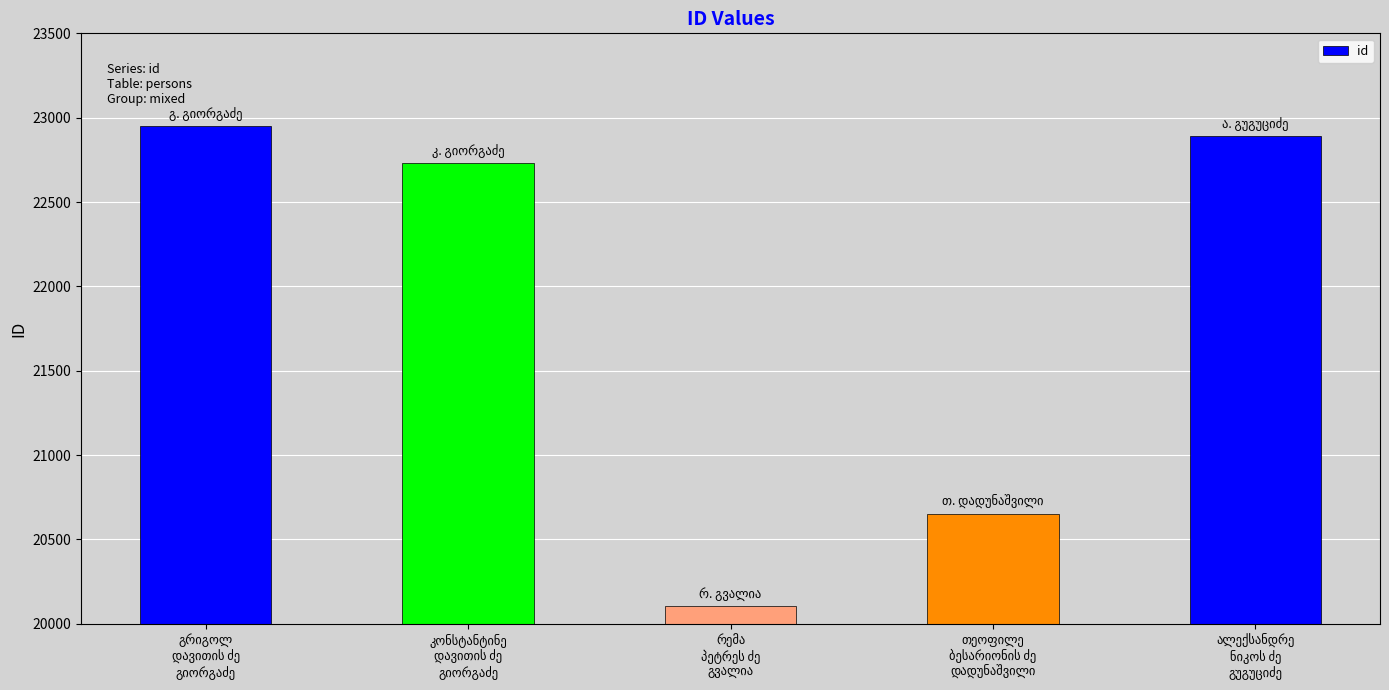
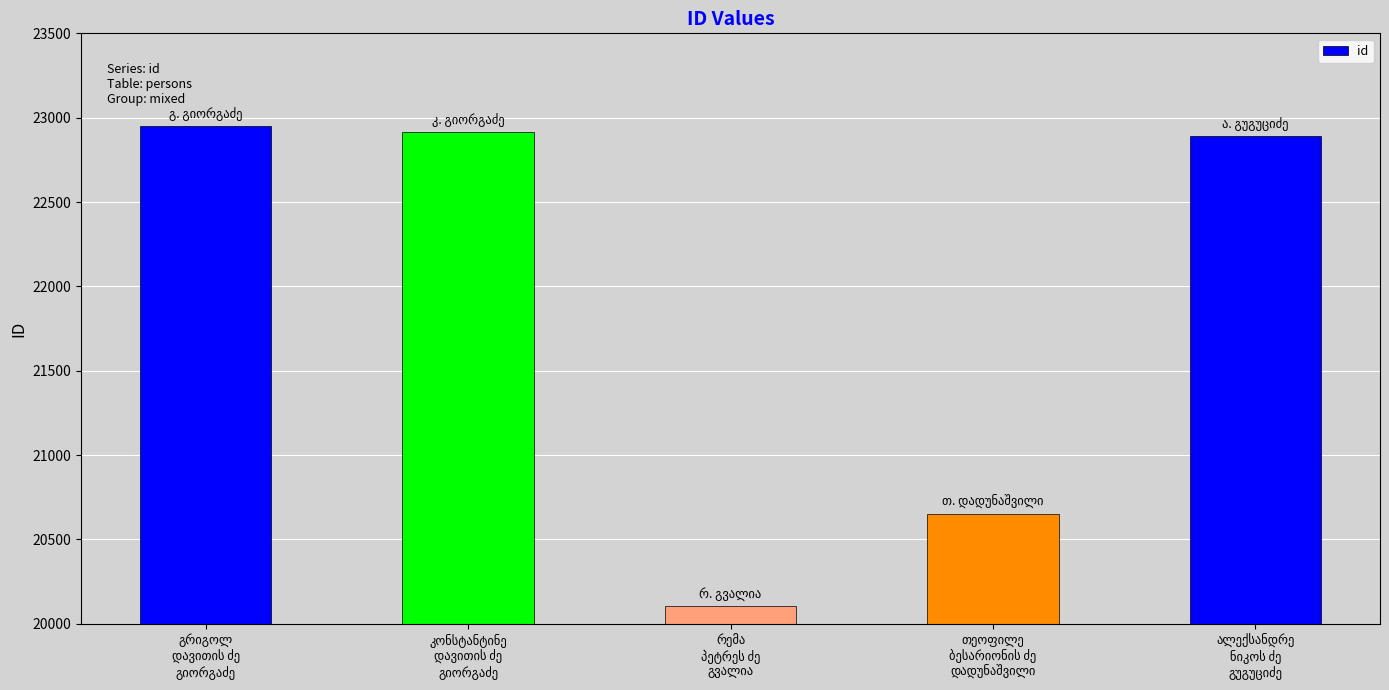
  {
    "გრიგოლ დავითის ძე გიორგაძე": 22950,
-   "კონსტანტინე დავითის ძე გიორგაძე": 22730,
+   "კონსტანტინე დავითის ძე გიორგაძე": 22910,
    "რემა პეტრეს ძე გვალია": 20110,
    "თეოფილე ბესარიონის ძე დადუნაშვილი": 20650,
    "ალექსანდრე ნიკოს ძე გუგუციძე": 22890
  }
